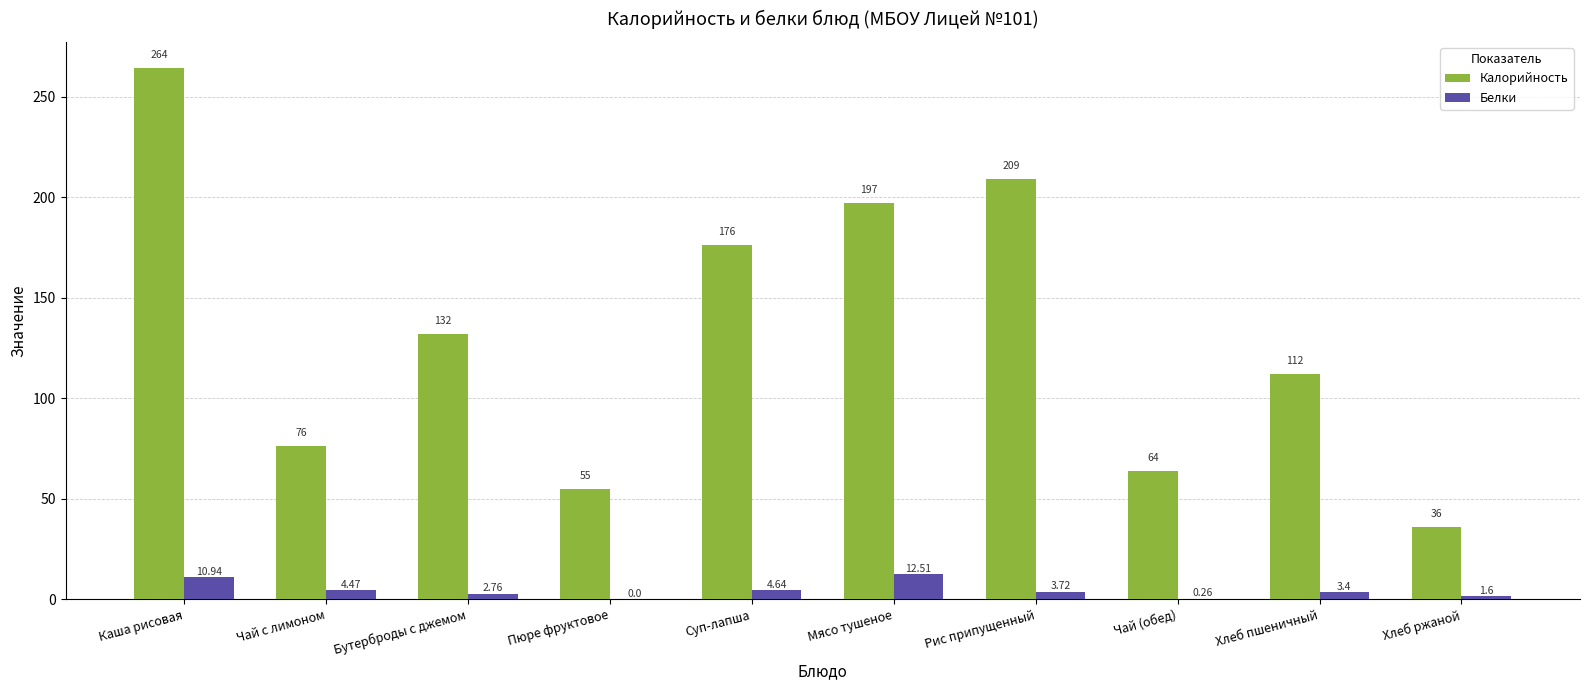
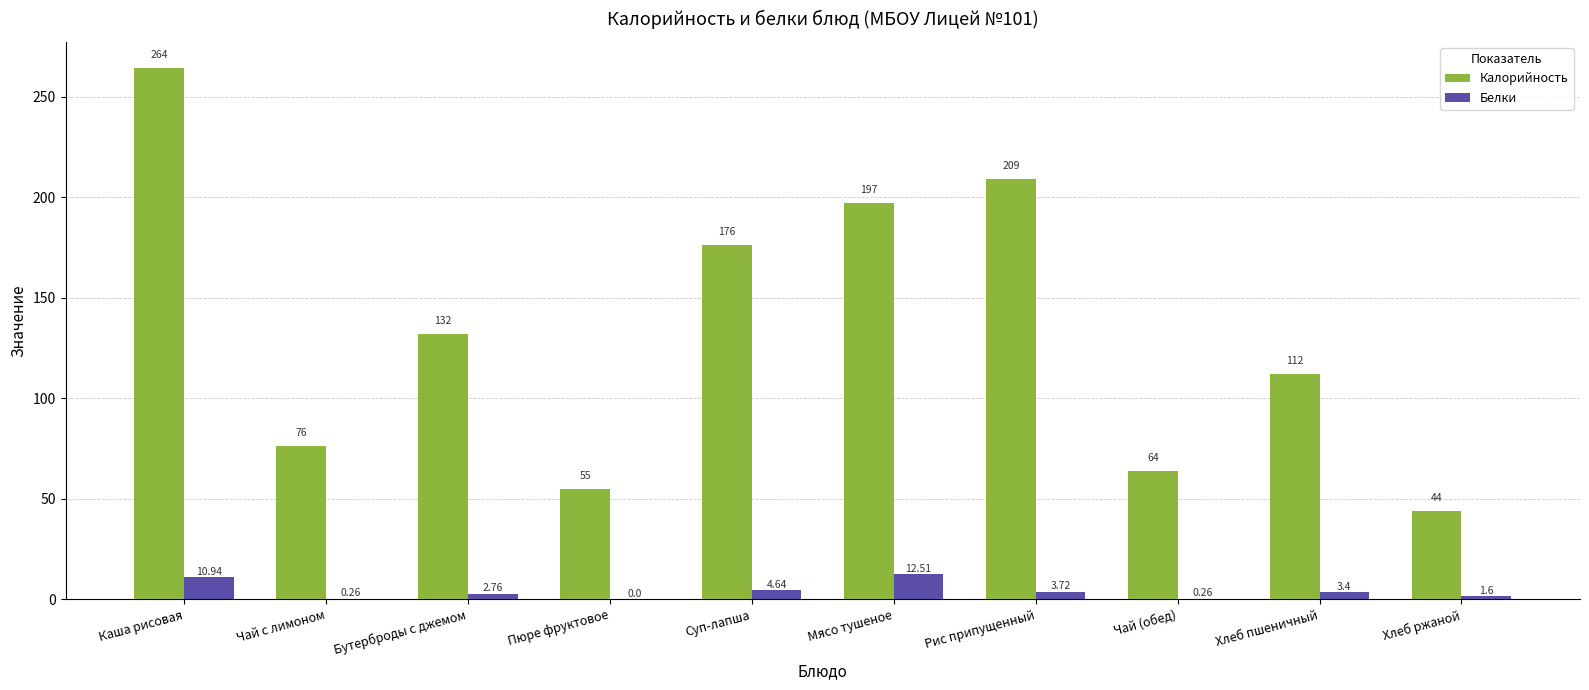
  {
    "Калорийность": {
      "Каша рисовая": 264,
      "Чай с лимоном": 76,
      "Бутерброды с джемом": 132,
      "Пюре фруктовое": 55,
      "Суп-лапша": 176,
      "Мясо тушеное": 197,
      "Рис припущенный": 209,
      "Чай (обед)": 64,
      "Хлеб пшеничный": 112,
-     "Хлеб ржаной": 36
+     "Хлеб ржаной": 44
    },
    "Белки": {
      "Каша рисовая": 10.94,
-     "Чай с лимоном": 4.47,
+     "Чай с лимоном": 0.26,
      "Бутерброды с джемом": 2.76,
      "Пюре фруктовое": 0.0,
      "Суп-лапша": 4.64,
      "Мясо тушеное": 12.51,
      "Рис припущенный": 3.72,
      "Чай (обед)": 0.26,
      "Хлеб пшеничный": 3.4,
      "Хлеб ржаной": 1.6
    }
  }
